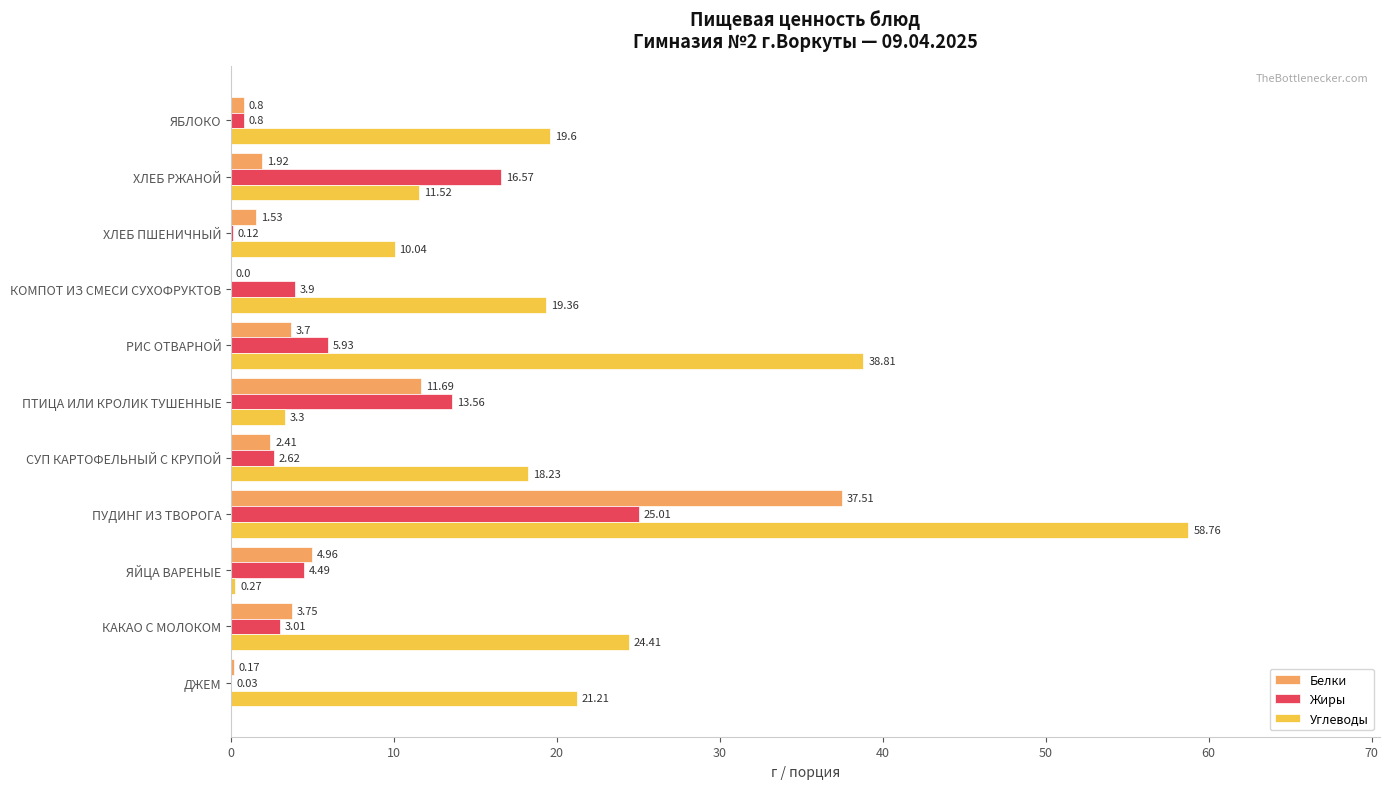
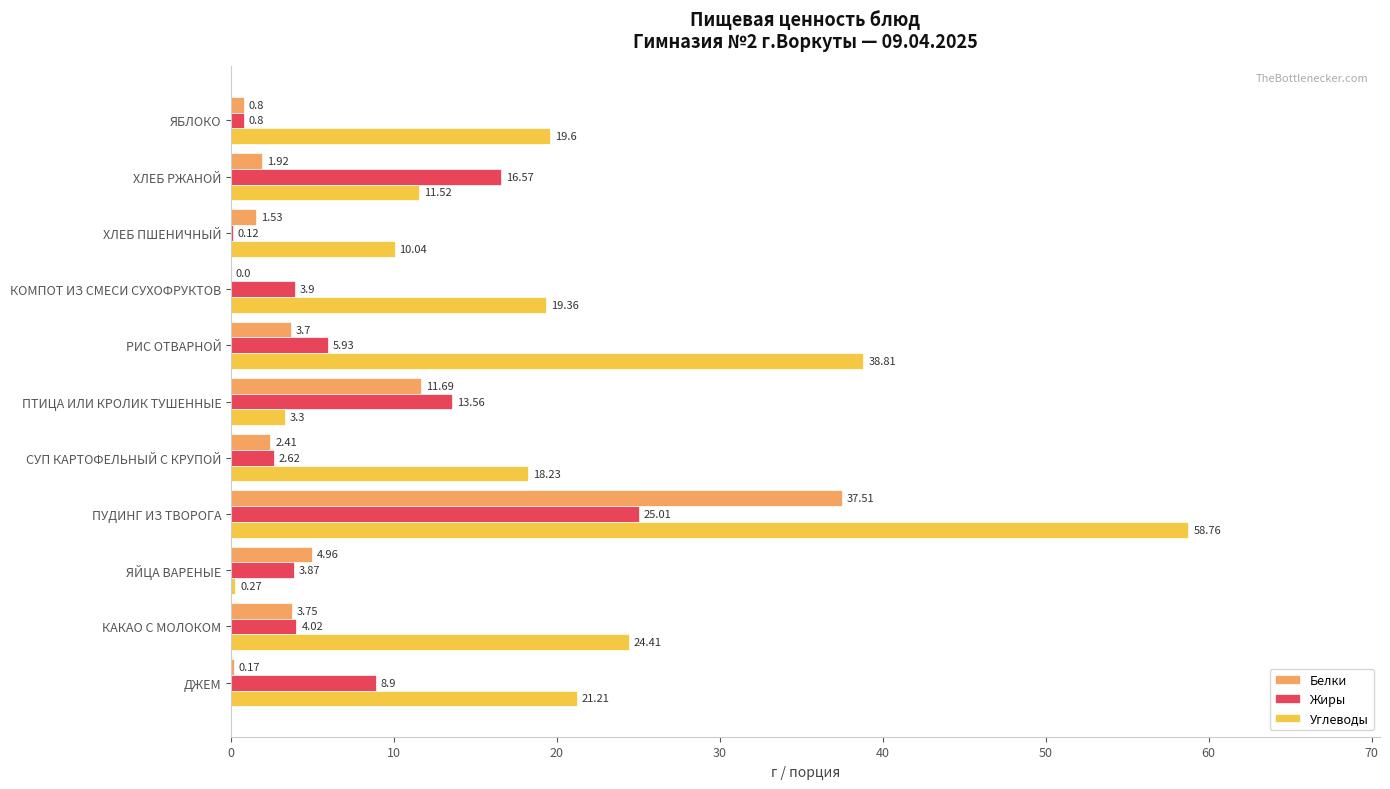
  {
    "Жиры": {
      "ЯБЛОКО": 0.8,
      "ХЛЕБ РЖАНОЙ": 16.57,
      "ХЛЕБ ПШЕНИЧНЫЙ": 0.12,
      "КОМПОТ ИЗ СМЕСИ СУХОФРУКТОВ": 3.9,
      "РИС ОТВАРНОЙ": 5.93,
      "ПТИЦА ИЛИ КРОЛИК ТУШЕННЫЕ": 13.56,
      "СУП КАРТОФЕЛЬНЫЙ С КРУПОЙ": 2.62,
      "ПУДИНГ ИЗ ТВОРОГА": 25.01,
-     "ЯЙЦА ВАРЕНЫЕ": 4.49,
-     "КАКАО С МОЛОКОМ": 3.01,
-     "ДЖЕМ": 0.03
+     "ЯЙЦА ВАРЕНЫЕ": 3.87,
+     "КАКАО С МОЛОКОМ": 4.02,
+     "ДЖЕМ": 8.9
    }
  }
